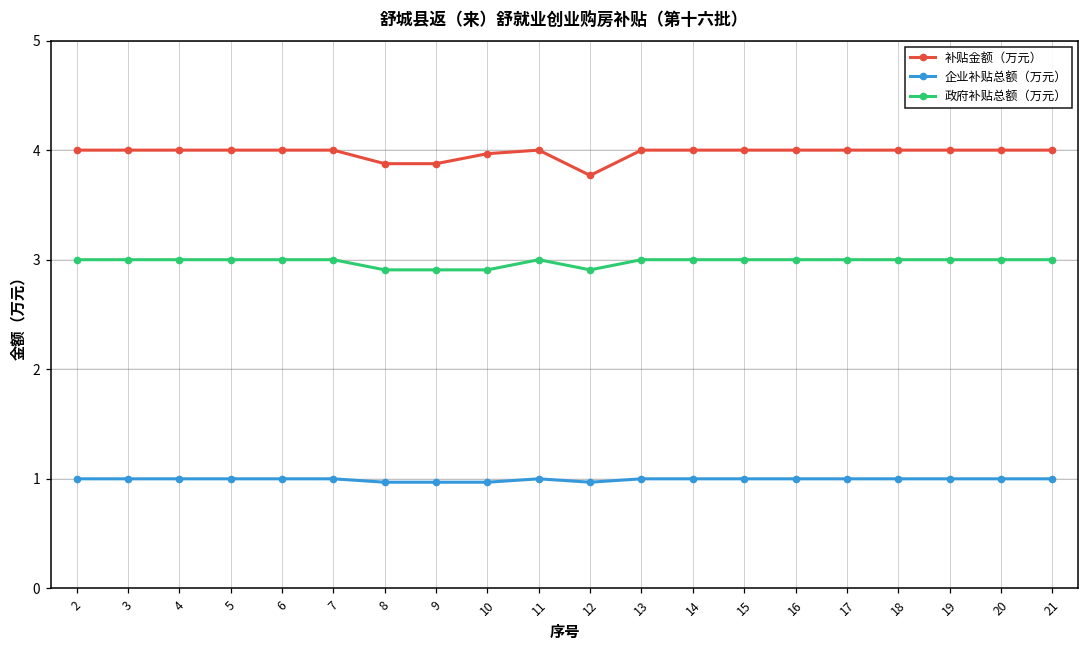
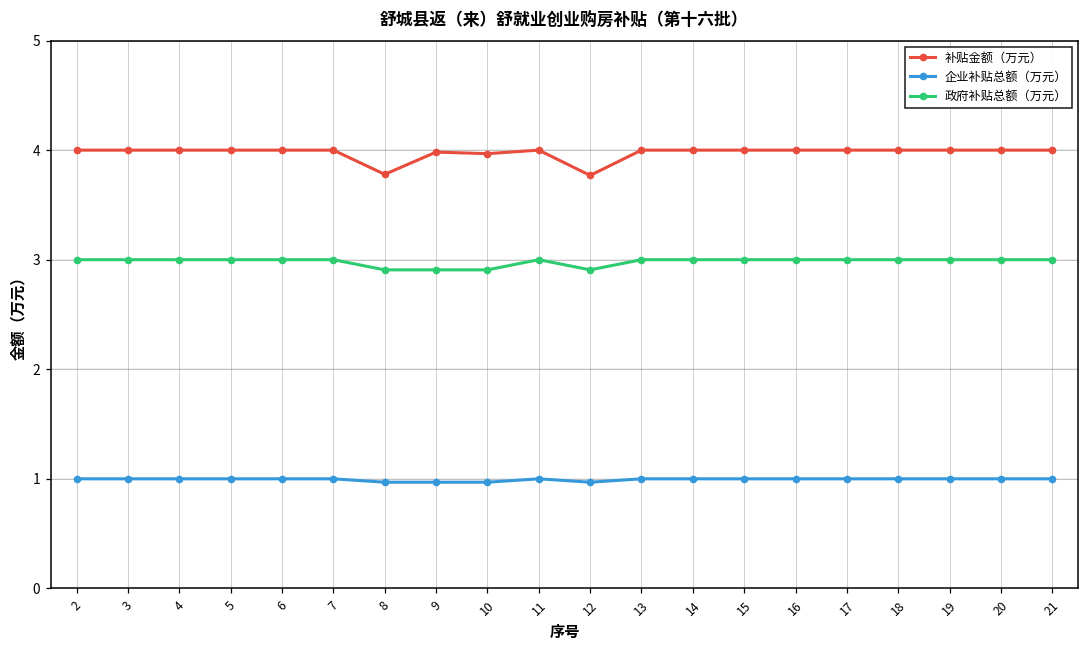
  {
    "补贴金额（万元）": {
      "2": 4.0,
      "3": 4.0,
      "4": 4.0,
      "5": 4.0,
      "6": 4.0,
      "7": 4.0,
-     "8": 3.9,
-     "9": 3.9,
+     "8": 3.8,
+     "9": 4.0,
      "10": 4.0,
      "11": 4.0,
      "12": 3.8,
      "13": 4.0,
      "14": 4.0,
      "15": 4.0,
      "16": 4.0,
      "17": 4.0,
      "18": 4.0,
      "19": 4.0,
      "20": 4.0,
      "21": 4.0
    },
    "企业补贴总额（万元）": {
      "2": 1.0,
      "3": 1.0,
      "4": 1.0,
      "5": 1.0,
      "6": 1.0,
      "7": 1.0,
      "8": 1.0,
      "9": 1.0,
      "10": 1.0,
      "11": 1.0,
      "12": 1.0,
      "13": 1.0,
      "14": 1.0,
      "15": 1.0,
      "16": 1.0,
      "17": 1.0,
      "18": 1.0,
      "19": 1.0,
      "20": 1.0,
      "21": 1.0
    },
    "政府补贴总额（万元）": {
      "2": 3.0,
      "3": 3.0,
      "4": 3.0,
      "5": 3.0,
      "6": 3.0,
      "7": 3.0,
      "8": 2.9,
      "9": 2.9,
      "10": 2.9,
      "11": 3.0,
      "12": 2.9,
      "13": 3.0,
      "14": 3.0,
      "15": 3.0,
      "16": 3.0,
      "17": 3.0,
      "18": 3.0,
      "19": 3.0,
      "20": 3.0,
      "21": 3.0
    }
  }
